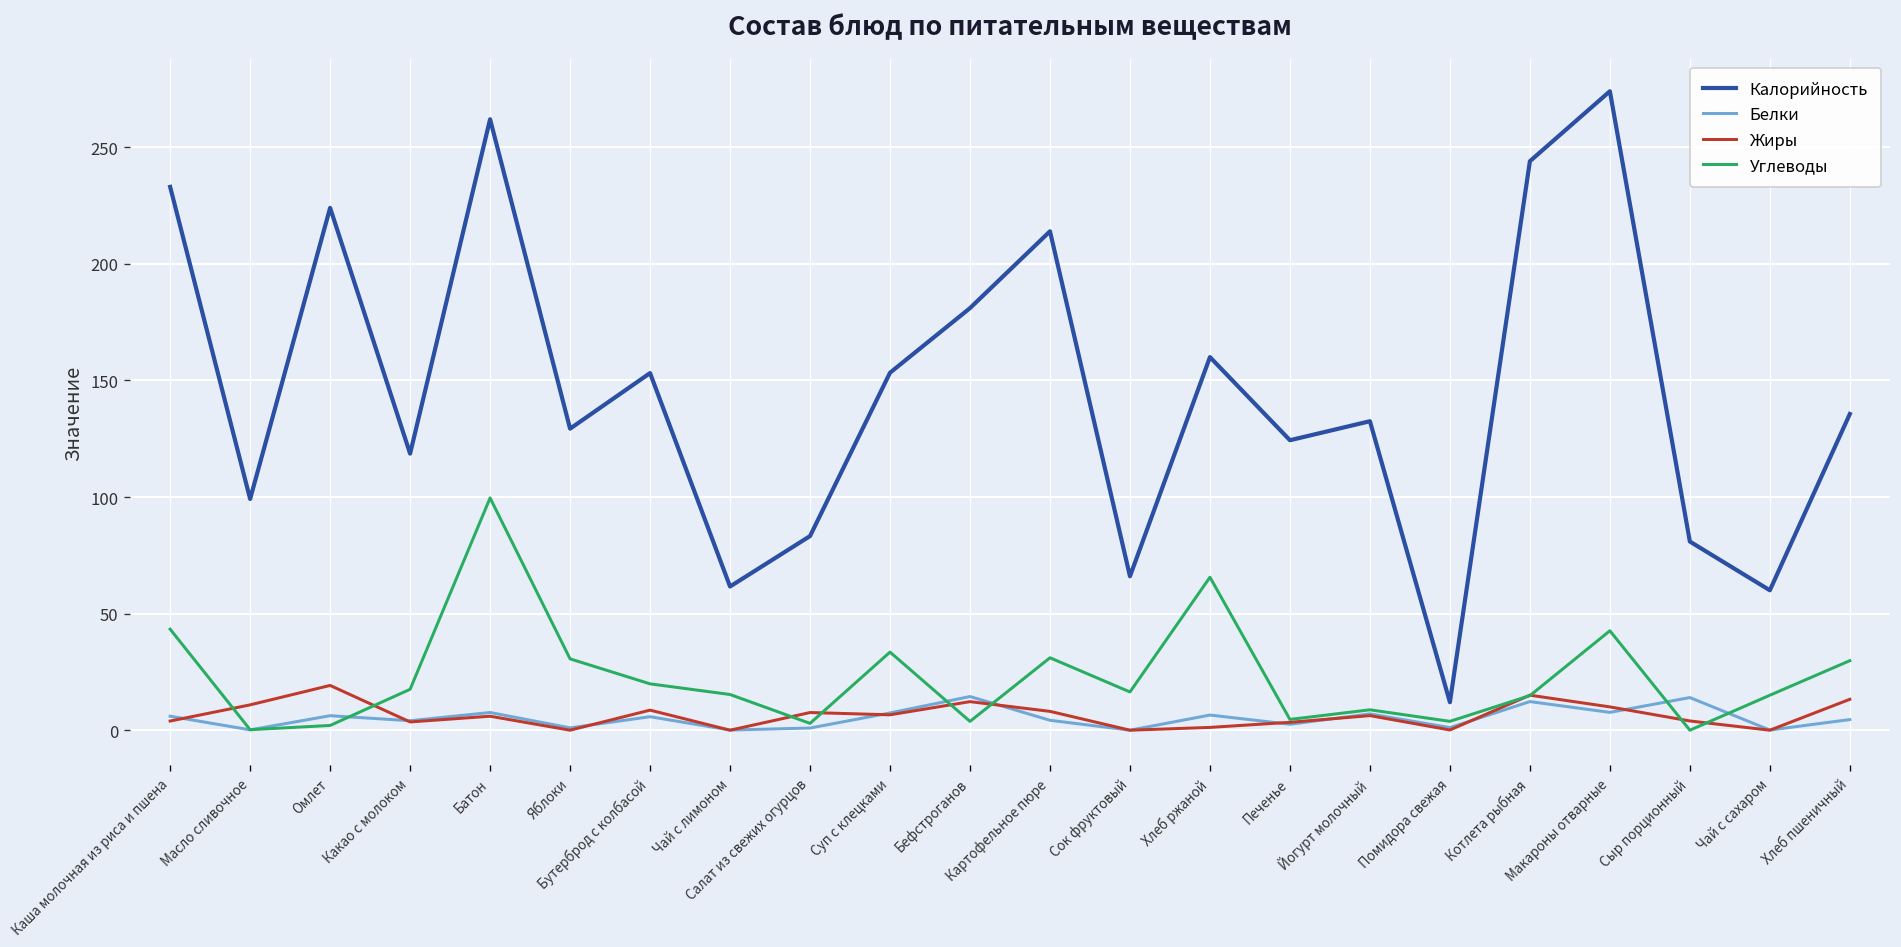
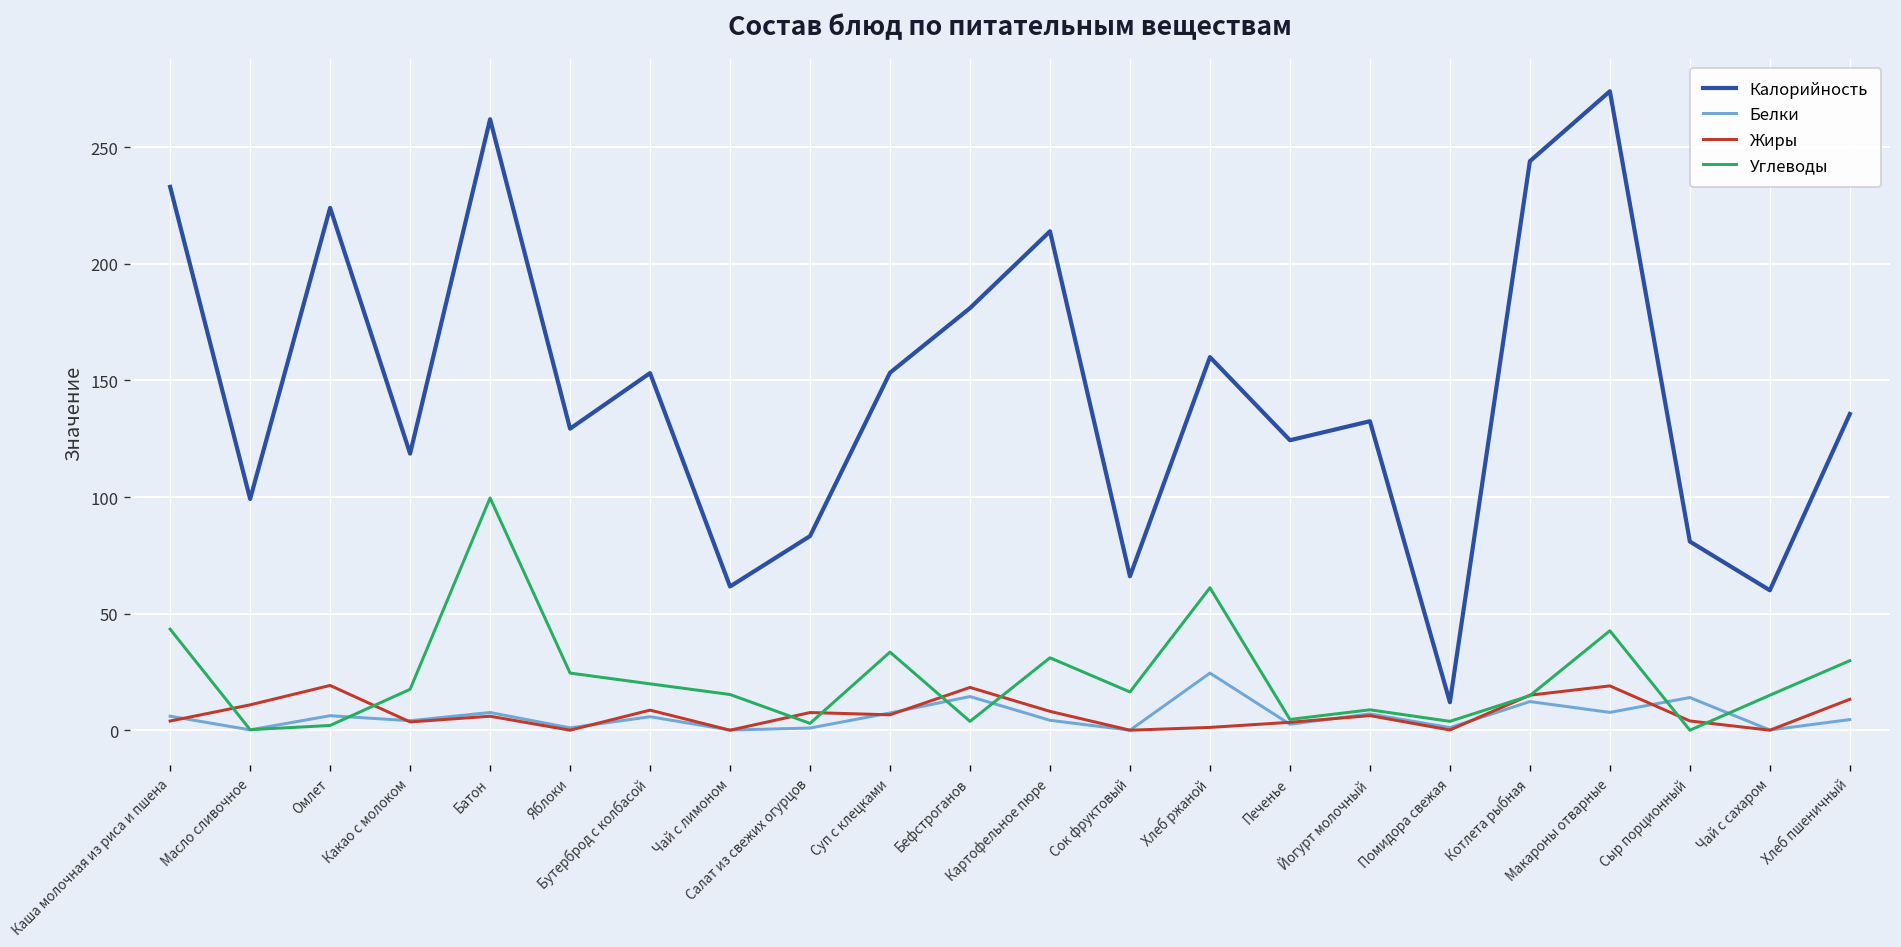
  {
    "Калорийность": {
      "Каша молочная из риса и пшена": 233,
      "Масло сливочное": 99,
      "Омлет": 224,
      "Какао с молоком": 119,
      "Батон": 262,
      "Яблоки": 129,
      "Бутерброд с колбасой": 153,
      "Чай с лимоном": 62,
      "Салат из свежих огурцов": 83,
      "Суп с клецками": 153,
      "Бефстроганов": 181,
      "Картофельное пюре": 214,
      "Сок фруктовый": 66,
      "Хлеб ржаной": 160,
      "Печенье": 124,
      "Йогурт молочный": 133,
      "Помидора свежая": 12,
      "Котлета рыбная": 244,
      "Макароны отварные": 274,
      "Сыр порционный": 81,
      "Чай с сахаром": 60,
      "Хлеб пшеничный": 136
    },
    "Белки": {
      "Каша молочная из риса и пшена": 6,
      "Омлет": 6,
      "Батон": 8,
      "Бутерброд с колбасой": 6,
      "Салат из свежих огурцов": 1,
      "Бефстроганов": 14,
      "Картофельное пюре": 4,
-     "Хлеб ржаной": 7,
+     "Хлеб ржаной": 25,
      "Котлета рыбная": 12,
      "Макароны отварные": 8,
      "Сыр порционный": 14,
      "Хлеб пшеничный": 5
    },
    "Жиры": {
      "Каша молочная из риса и пшена": 4,
      "Масло сливочное": 11,
      "Омлет": 19,
      "Батон": 6,
      "Бутерброд с колбасой": 9,
      "Салат из свежих огурцов": 8,
-     "Бефстроганов": 12,
+     "Бефстроганов": 18,
      "Картофельное пюре": 8,
      "Хлеб ржаной": 1,
-     "Макароны отварные": 10,
+     "Макароны отварные": 19,
      "Сыр порционный": 4,
      "Хлеб пшеничный": 13
    },
    "Углеводы": {
      "Каша молочная из риса и пшена": 43,
      "Омлет": 2,
      "Какао с молоком": 18,
      "Батон": 100,
-     "Яблоки": 31,
+     "Яблоки": 25,
      "Бутерброд с колбасой": 20,
      "Чай с лимоном": 15,
      "Салат из свежих огурцов": 3,
      "Суп с клецками": 34,
      "Бефстроганов": 4,
      "Картофельное пюре": 31,
      "Сок фруктовый": 16,
-     "Хлеб ржаной": 66,
+     "Хлеб ржаной": 61,
      "Йогурт молочный": 9,
      "Помидора свежая": 4,
      "Макароны отварные": 43,
      "Сыр порционный": 0,
      "Чай с сахаром": 15,
      "Хлеб пшеничный": 30
    }
  }
